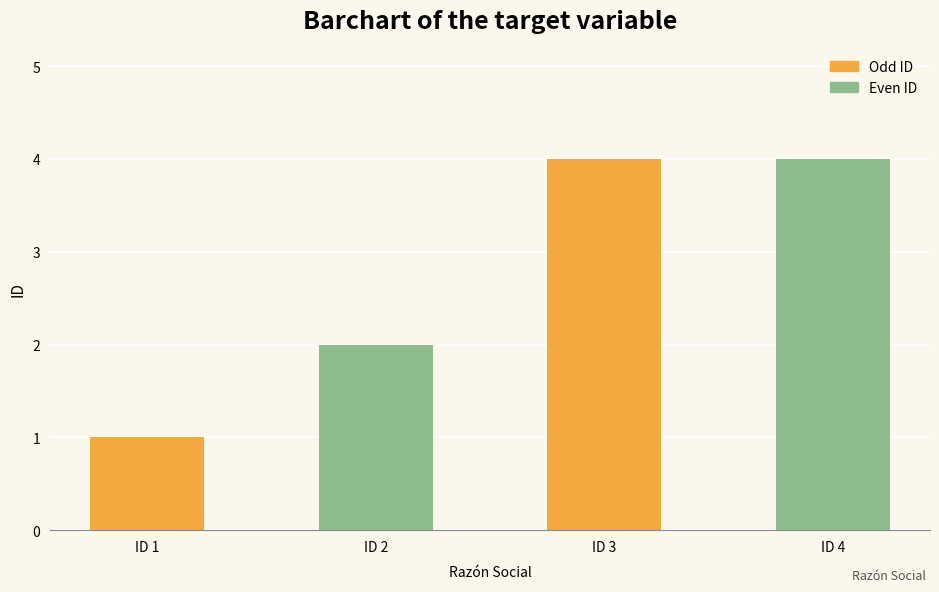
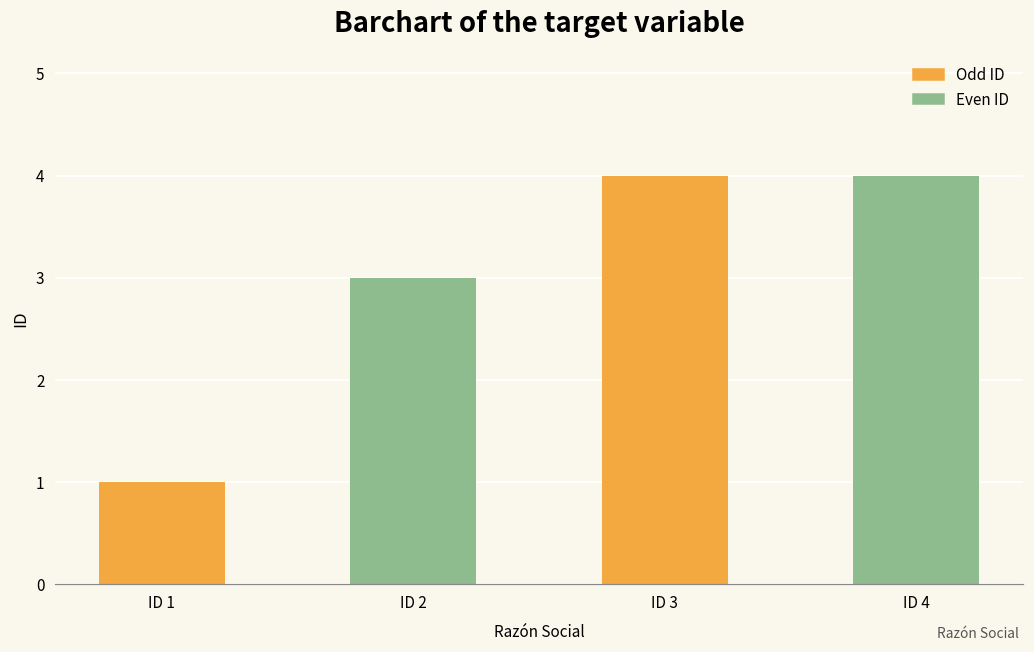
  {
    "ID 1": 1,
-   "ID 2": 2,
+   "ID 2": 3,
    "ID 3": 4,
    "ID 4": 4
  }
